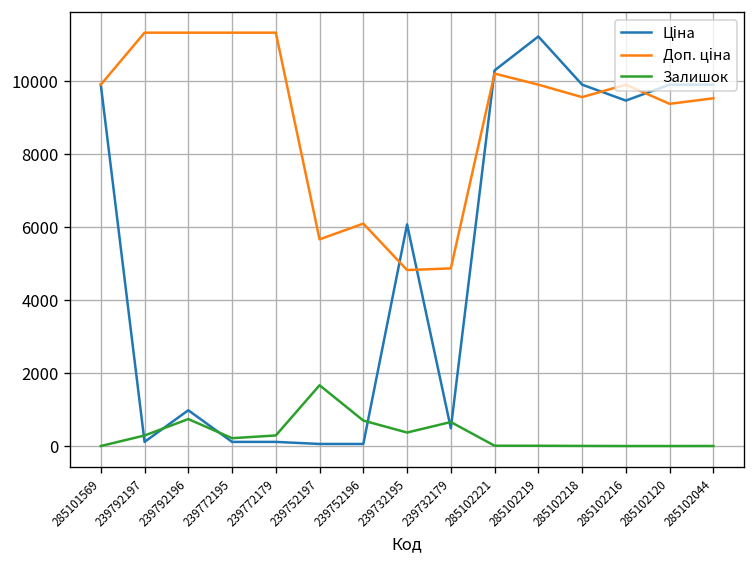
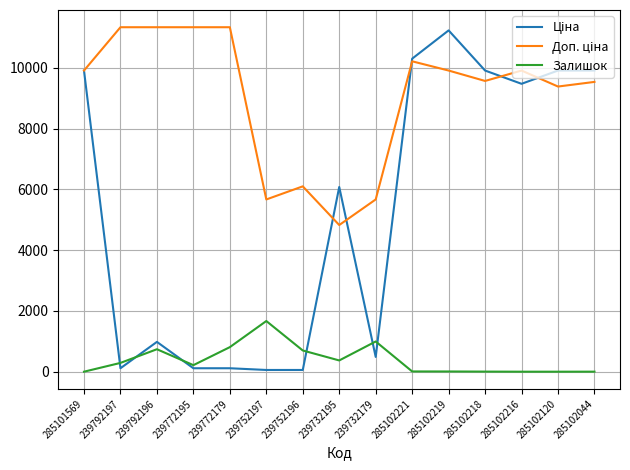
  {
    "Ціна": {
      "239792197": 100,
      "239792196": 1000,
      "239772195": 100,
      "239772179": 100,
      "239752197": 100,
      "239752196": 100,
      "239732195": 6100,
      "239732179": 500,
      "285102221": 10300,
      "285102219": 11200,
      "285102218": 9900,
      "285102216": 9500
    },
    "Доп. ціна": {
      "239792197": 11300,
      "239792196": 11300,
      "239772195": 11300,
      "239772179": 11300,
      "239752197": 5700,
      "239752196": 6100,
      "239732195": 4800,
-     "239732179": 4900,
+     "239732179": 5700,
      "285102221": 10200,
      "285102219": 9900,
      "285102218": 9600,
      "285102120": 9400,
      "285102044": 9500
    },
    "Залишок": {
      "285101569": 0,
      "239792197": 300,
      "239792196": 700,
      "239772195": 200,
-     "239772179": 300,
+     "239772179": 800,
      "239752197": 1700,
      "239752196": 700,
      "239732195": 400,
-     "239732179": 700,
+     "239732179": 1000,
      "285102221": 0,
      "285102219": 0,
      "285102218": 0,
      "285102216": 0,
      "285102120": 0,
      "285102044": 0
    }
  }
